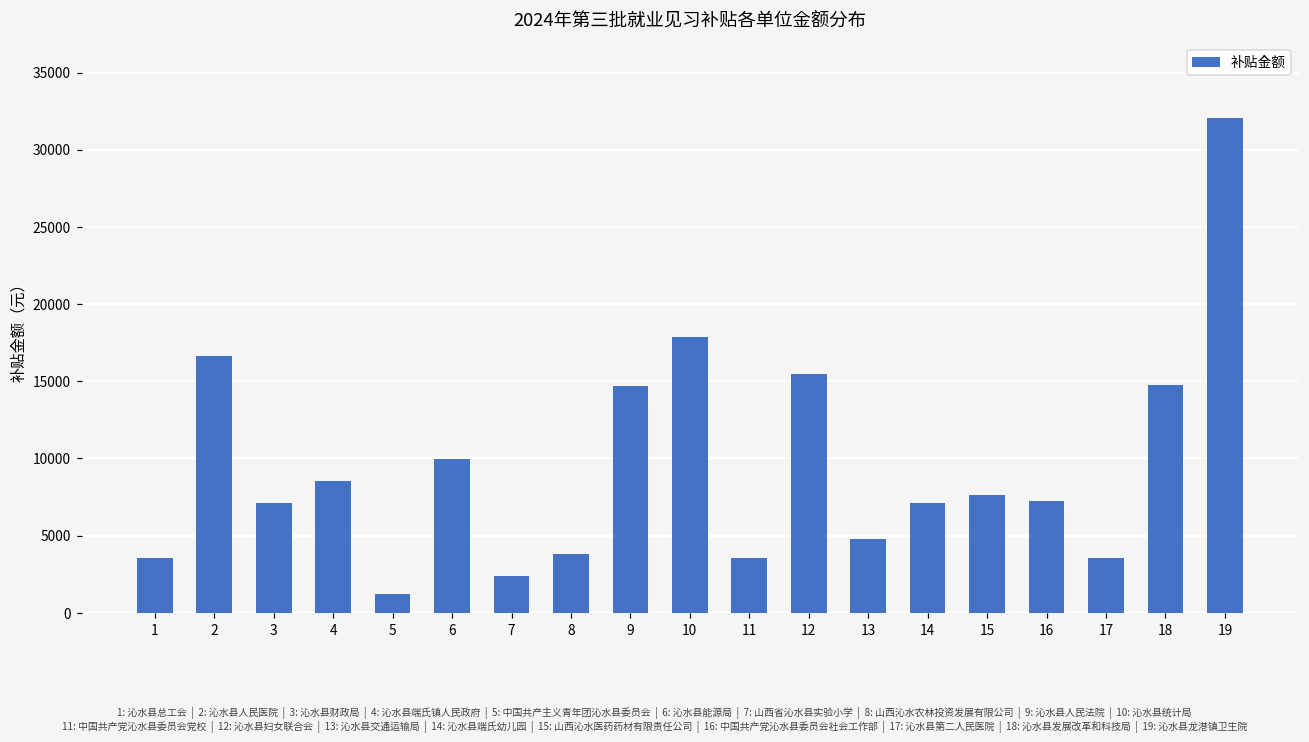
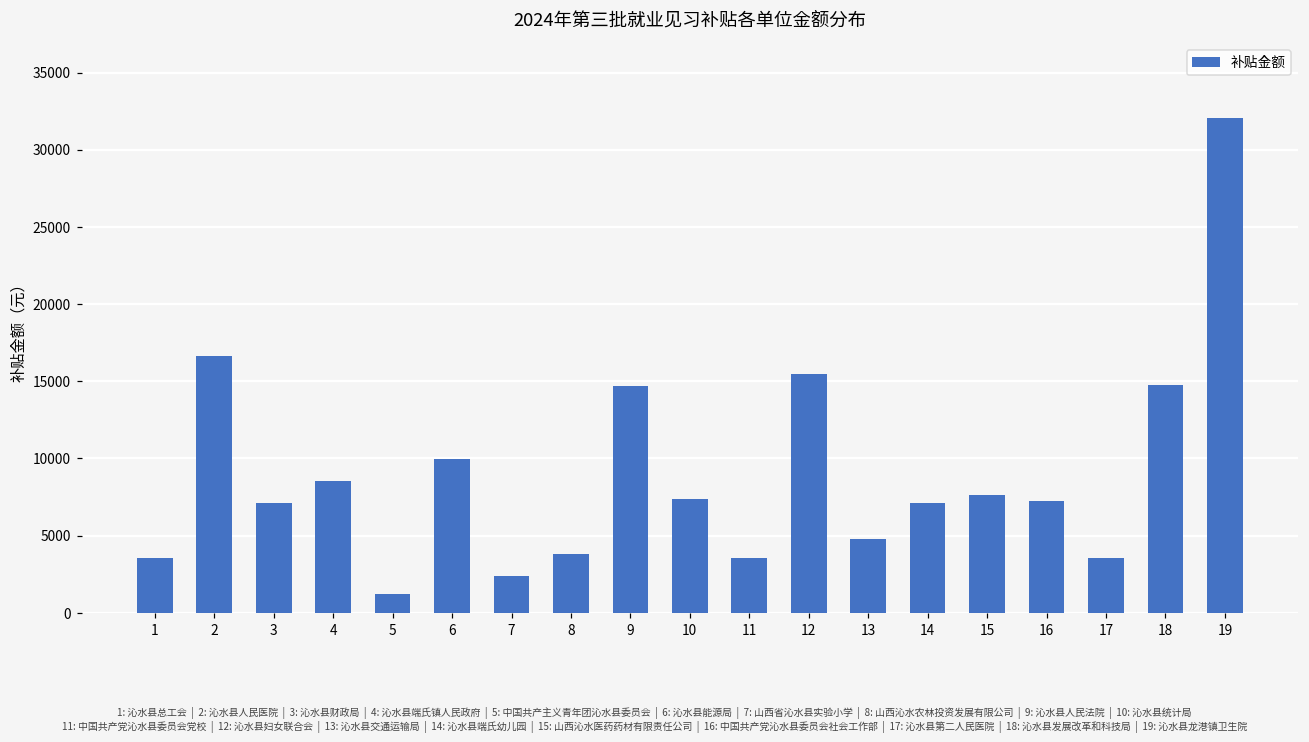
  {
    "1": 3600,
    "2": 16600,
    "3": 7100,
    "4": 8600,
    "5": 1200,
    "6": 10000,
    "7": 2400,
    "8": 3800,
    "9": 14700,
-   "10": 17900,
+   "10": 7400,
    "11": 3600,
    "12": 15500,
    "13": 4800,
    "14": 7100,
    "15": 7600,
    "16": 7200,
    "17": 3600,
    "18": 14700,
    "19": 32100
  }
